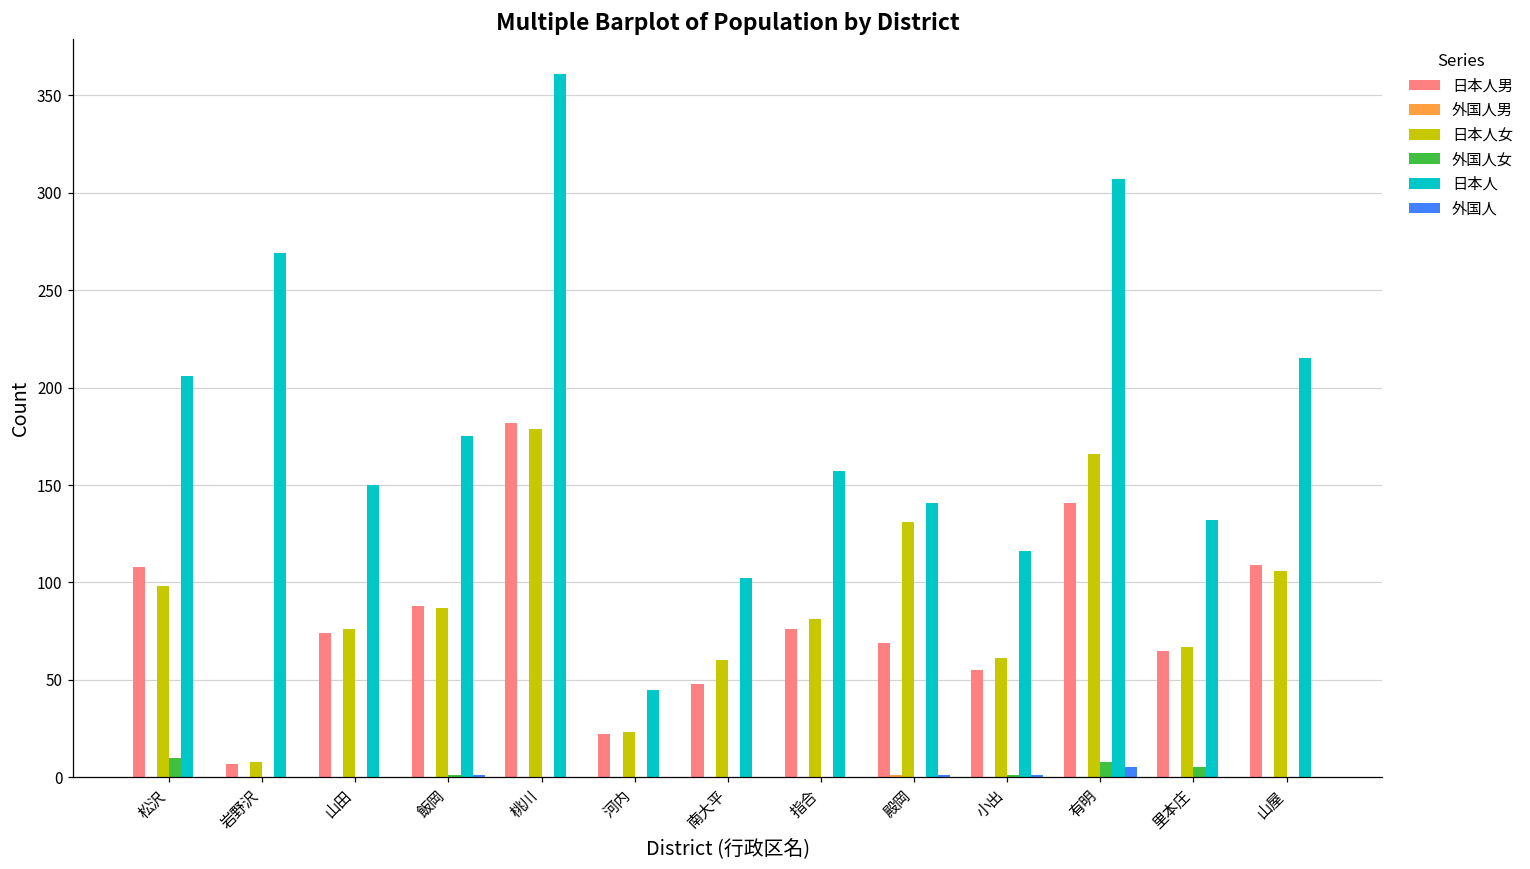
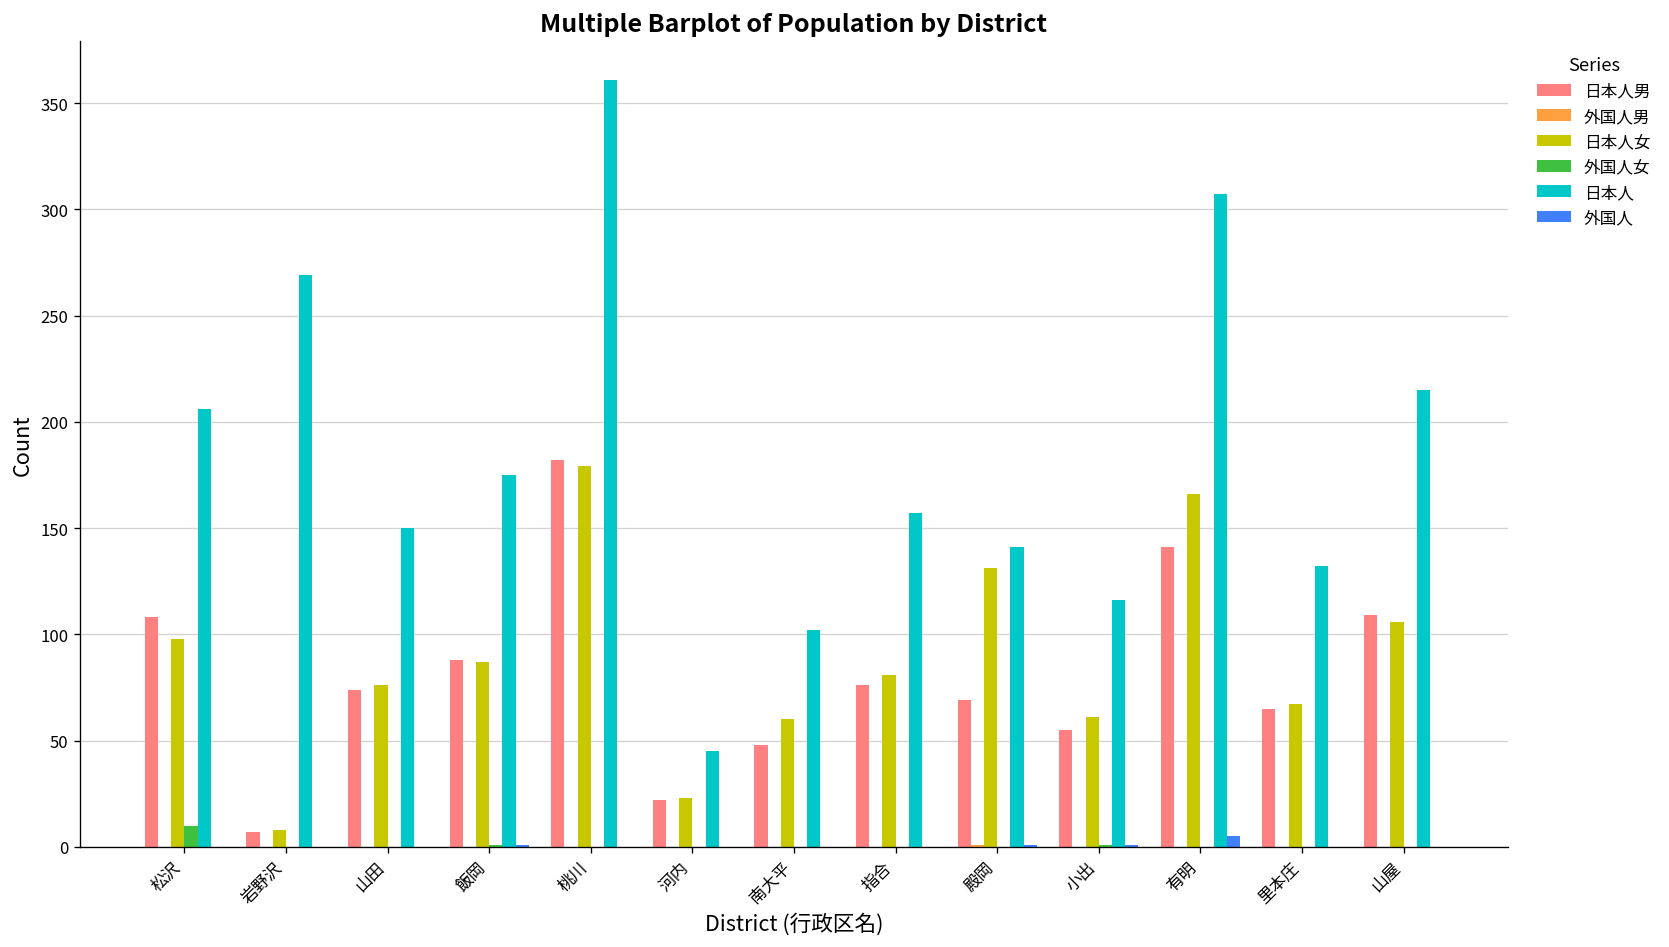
  {
    "日本人男": {
      "松沢": 108,
      "岩野沢": 7,
      "山田": 74,
      "飯岡": 88,
      "桃川": 182,
      "河内": 22,
      "南大平": 48,
      "指合": 76,
      "殿岡": 69,
      "小出": 55,
      "有明": 141,
      "里本庄": 65,
      "山屋": 109
    },
    "外国人男": {
      "松沢": 0,
      "岩野沢": 0,
      "山田": 0,
      "飯岡": 0,
      "桃川": 0,
      "河内": 0,
      "南大平": 0,
      "指合": 0,
      "小出": 0,
      "有明": 0,
      "里本庄": 0,
      "山屋": 0
    },
    "日本人女": {
      "松沢": 98,
      "岩野沢": 8,
      "山田": 76,
      "飯岡": 87,
      "桃川": 179,
      "河内": 23,
      "南大平": 60,
      "指合": 81,
      "殿岡": 131,
      "小出": 61,
      "有明": 166,
      "里本庄": 67,
      "山屋": 106
    },
    "外国人女": {
      "松沢": 10,
      "岩野沢": 0,
      "山田": 0,
      "桃川": 0,
      "河内": 0,
      "南大平": 0,
      "指合": 0,
      "殿岡": 0,
-     "有明": 8,
-     "里本庄": 5,
+     "有明": 0,
+     "里本庄": 0,
      "山屋": 0
    },
    "日本人": {
      "松沢": 206,
      "岩野沢": 269,
      "山田": 150,
      "飯岡": 175,
      "桃川": 361,
      "河内": 45,
      "南大平": 102,
      "指合": 157,
      "殿岡": 141,
      "小出": 116,
      "有明": 307,
      "里本庄": 132,
      "山屋": 215
    },
    "外国人": {
      "松沢": 0,
      "岩野沢": 0,
      "山田": 0,
      "桃川": 0,
      "河内": 0,
      "南大平": 0,
      "指合": 0,
      "有明": 5,
      "里本庄": 0,
      "山屋": 0
    }
  }
